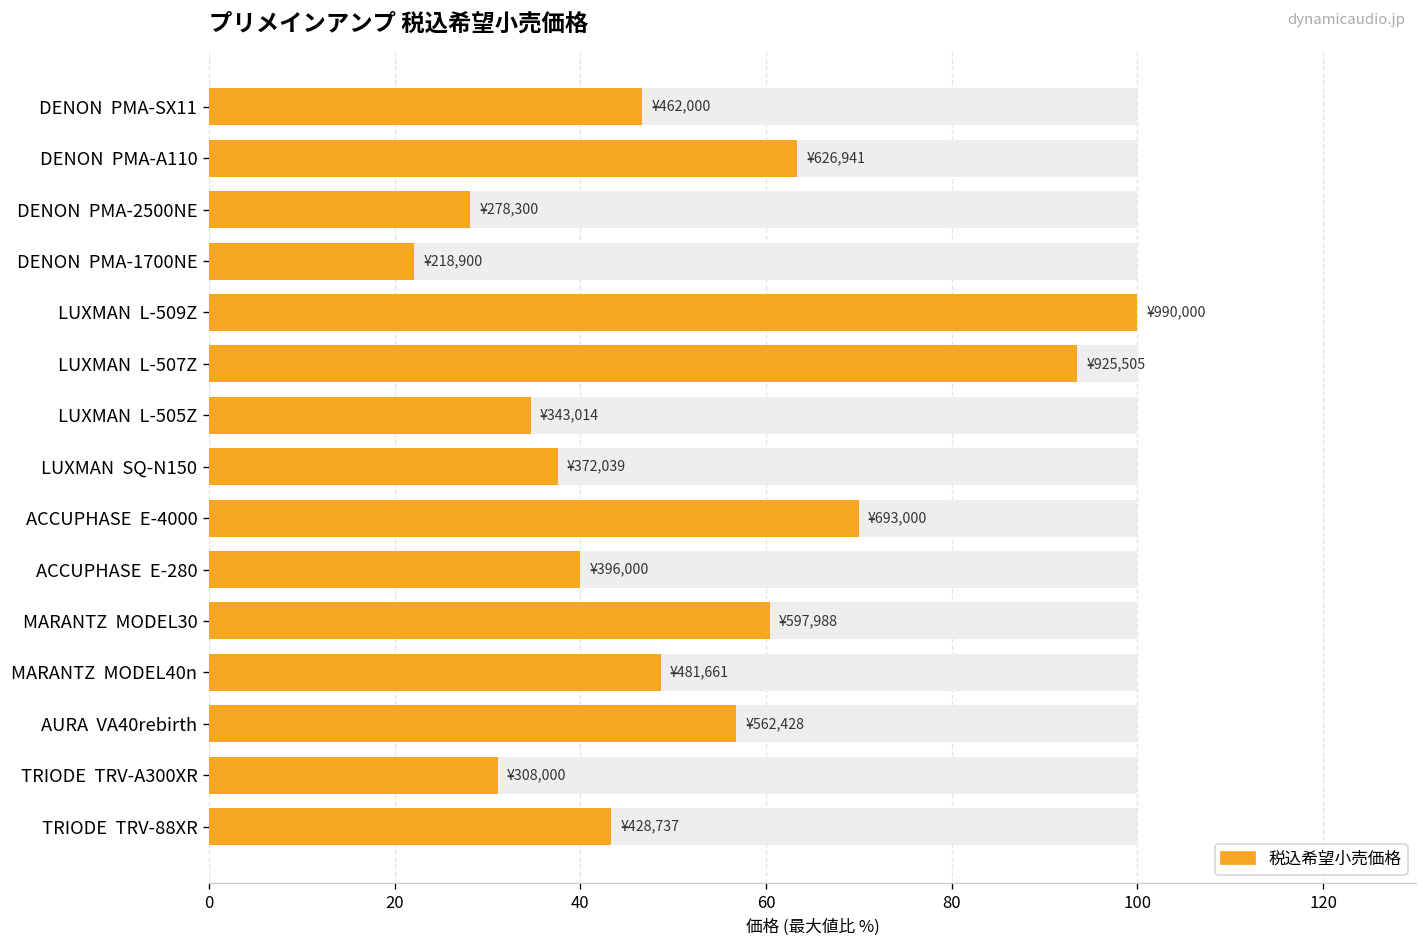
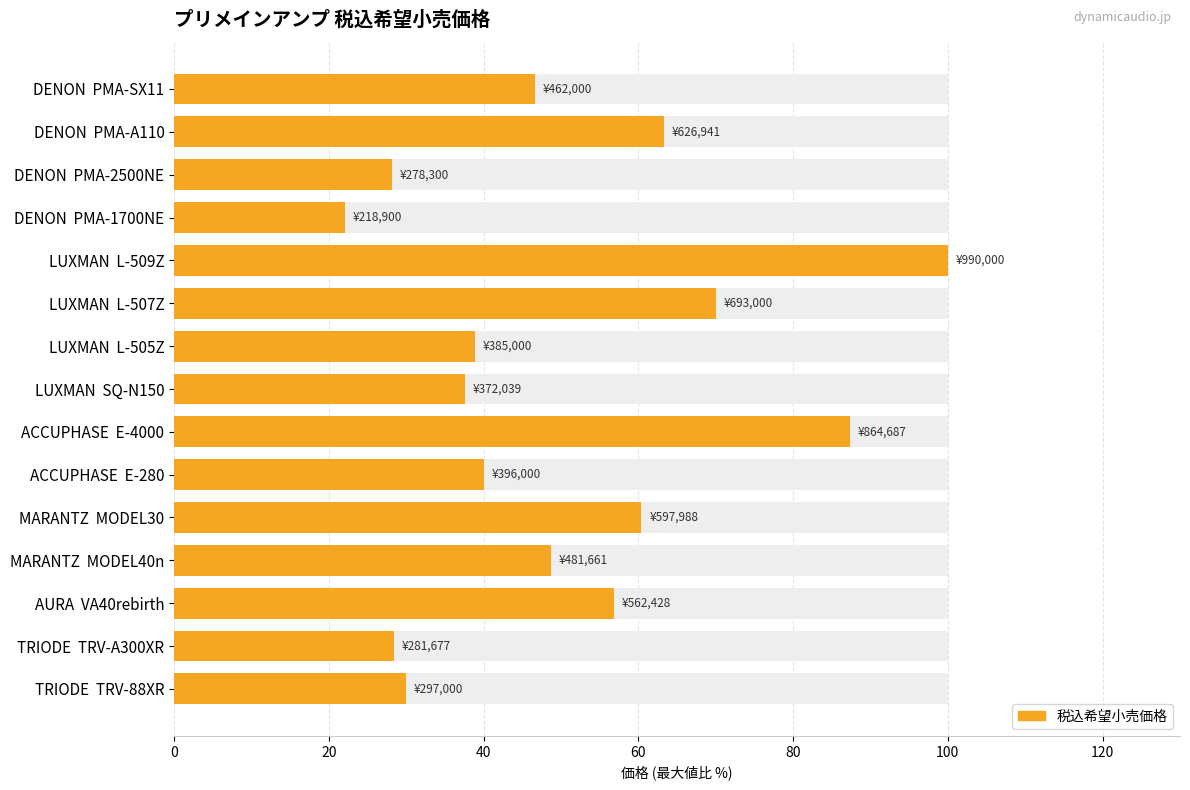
  {
    "税込希望小売価格": {
-     "LUXMAN L-507Z": "¥925,505",
-     "LUXMAN L-505Z": "¥343,014",
-     "ACCUPHASE E-4000": "¥693,000",
-     "TRIODE TRV-A300XR": "¥308,000",
-     "TRIODE TRV-88XR": "¥428,737"
+     "LUXMAN L-507Z": "¥693,000",
+     "LUXMAN L-505Z": "¥385,000",
+     "ACCUPHASE E-4000": "¥864,687",
+     "TRIODE TRV-A300XR": "¥281,677",
+     "TRIODE TRV-88XR": "¥297,000"
    }
  }
